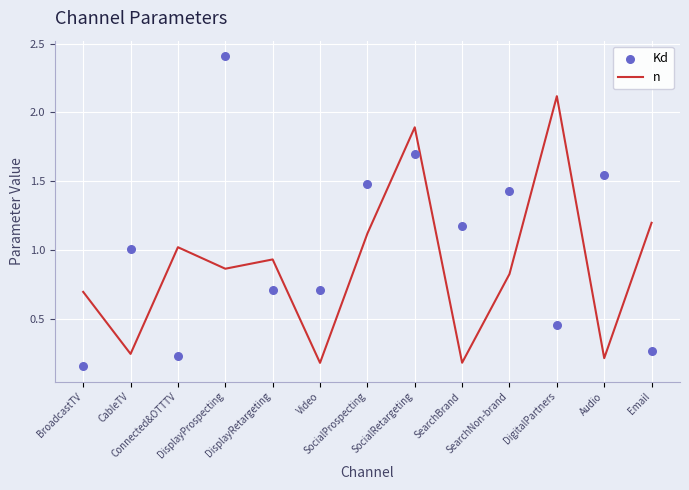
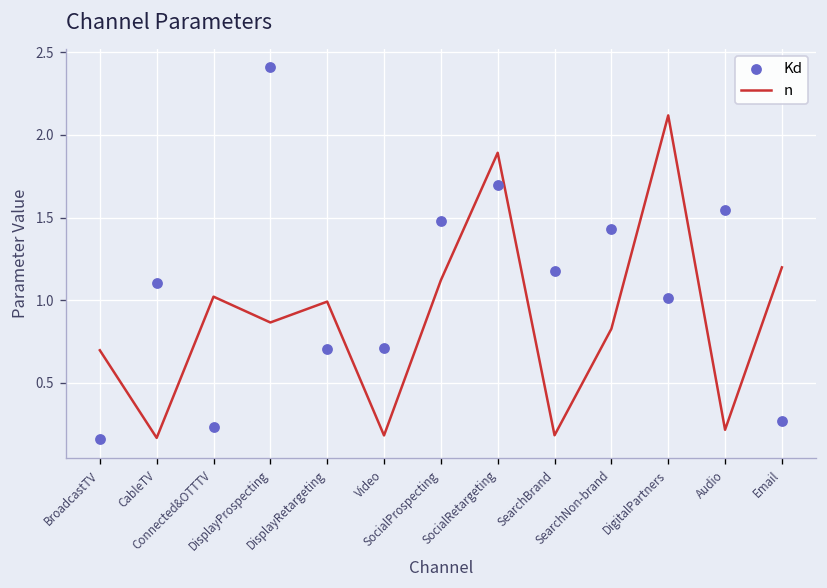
  {
    "n": {
      "BroadcastTV": 0.70,
-     "CableTV": 0.25,
+     "CableTV": 0.17,
      "Connected&OTTTV": 1.02,
      "DisplayProspecting": 0.87,
-     "DisplayRetargeting": 0.93,
+     "DisplayRetargeting": 0.99,
      "Video": 0.18,
      "SocialProspecting": 1.12,
      "SocialRetargeting": 1.89,
      "SearchBrand": 0.18,
      "SearchNon-brand": 0.83,
      "DigitalPartners": 2.12,
      "Audio": 0.22,
      "Email": 1.20
    },
    "Kd": {
-     "CableTV": 1.01,
-     "DigitalPartners": 0.46
+     "CableTV": 1.10,
+     "DigitalPartners": 1.02
    }
  }
